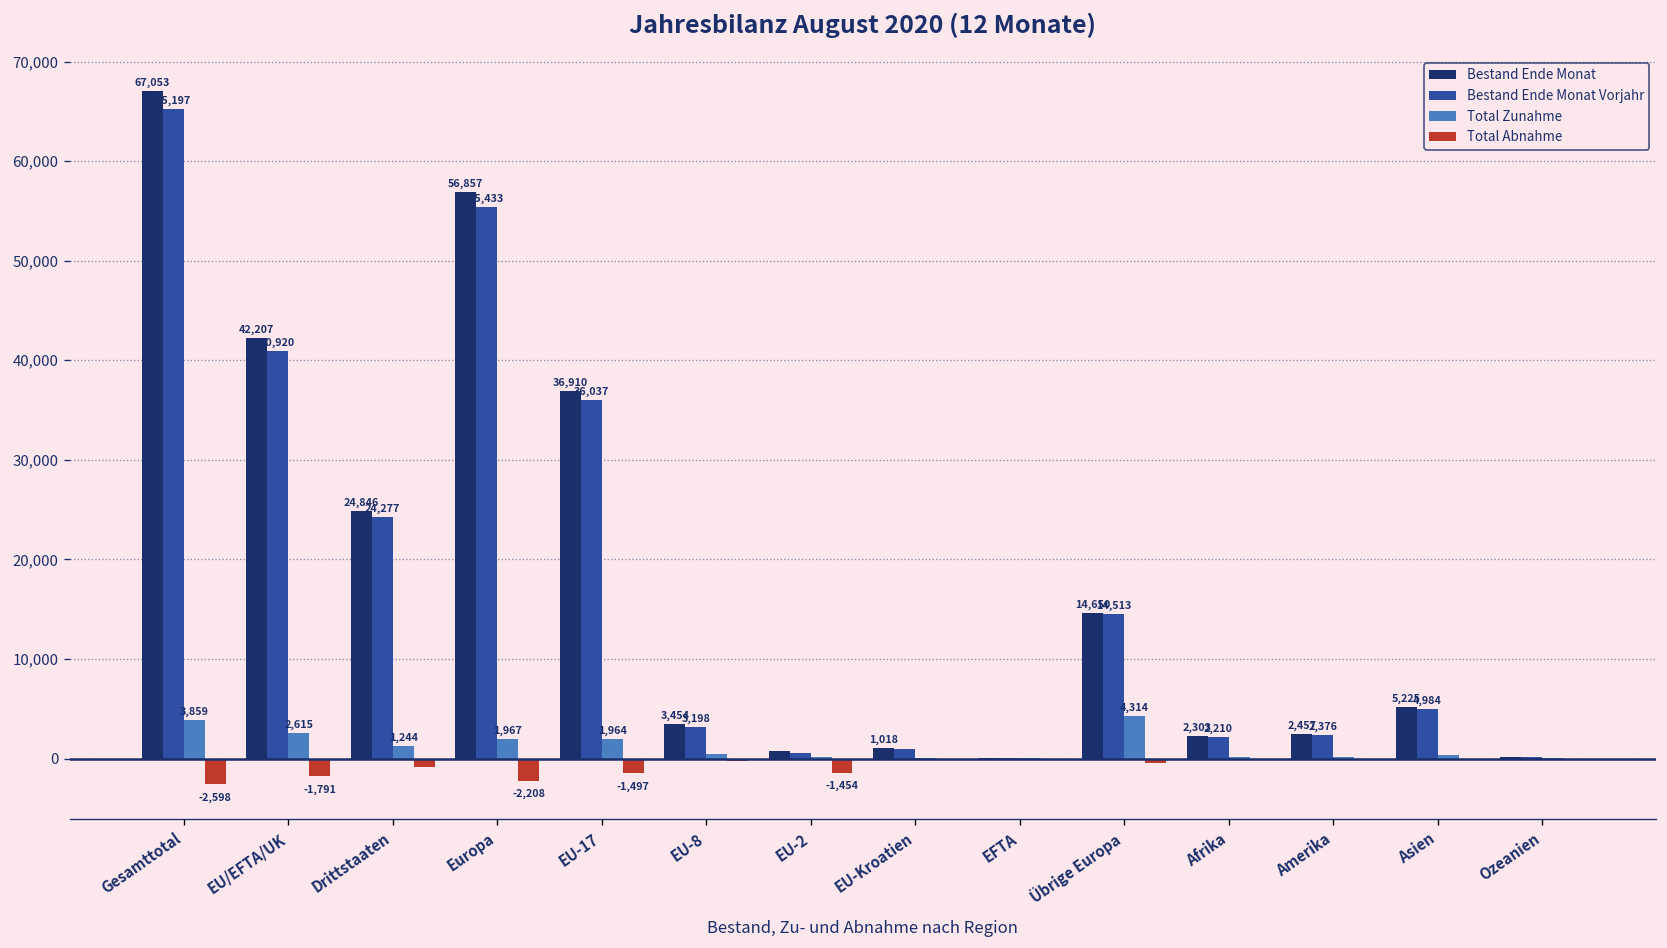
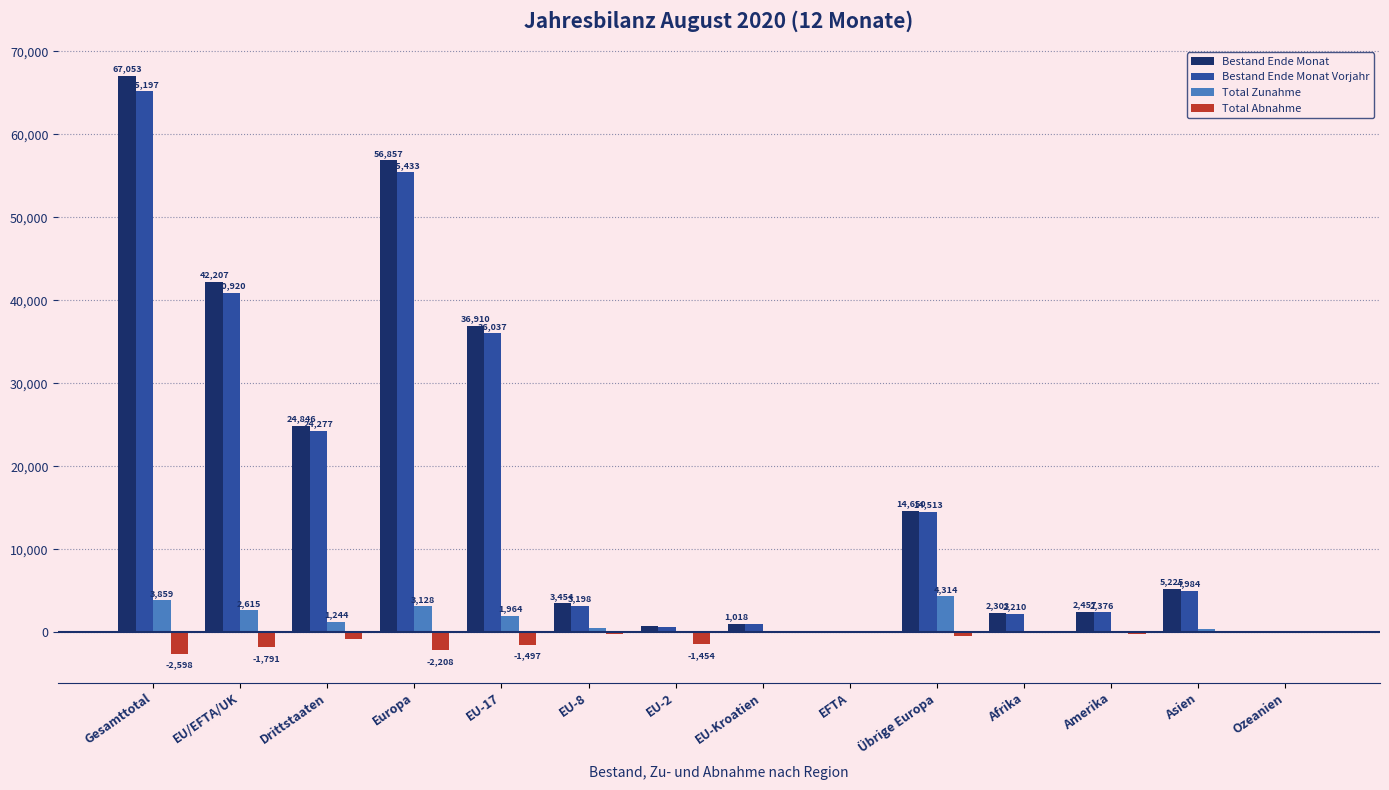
  {
    "Bestand Ende Monat": {
      "Gesamttotal": "67,053",
      "EU/EFTA/UK": "42,207",
      "Europa": "56,857",
      "EU-17": "36,910",
      "EU-Kroatien": "1,018"
    },
    "Bestand Ende Monat Vorjahr": {
      "Gesamttotal": "65,197",
      "EU/EFTA/UK": "40,920",
      "Europa": "55,433",
      "EU-17": "36,037"
    },
    "Total Zunahme": {
      "Gesamttotal": "3,859",
      "EU/EFTA/UK": "2,615",
      "Drittstaaten": "1,244",
-     "Europa": "1,967",
+     "Europa": "3,128",
      "EU-17": "1,964",
      "Übrige Europa": "4,314"
    },
    "Total Abnahme": {
      "Gesamttotal": "-2,598",
      "EU/EFTA/UK": "-1,791",
      "Europa": "-2,208",
      "EU-17": "-1,497",
      "EU-2": "-1,454"
    }
  }
